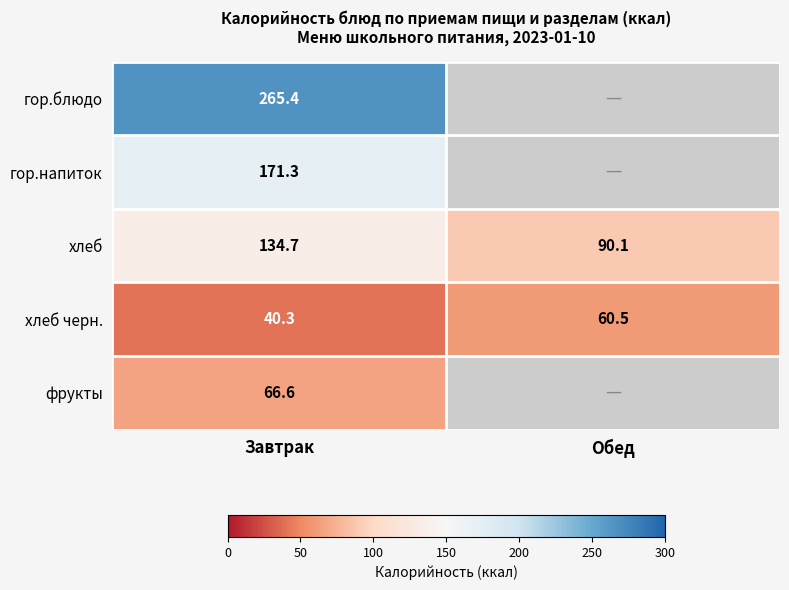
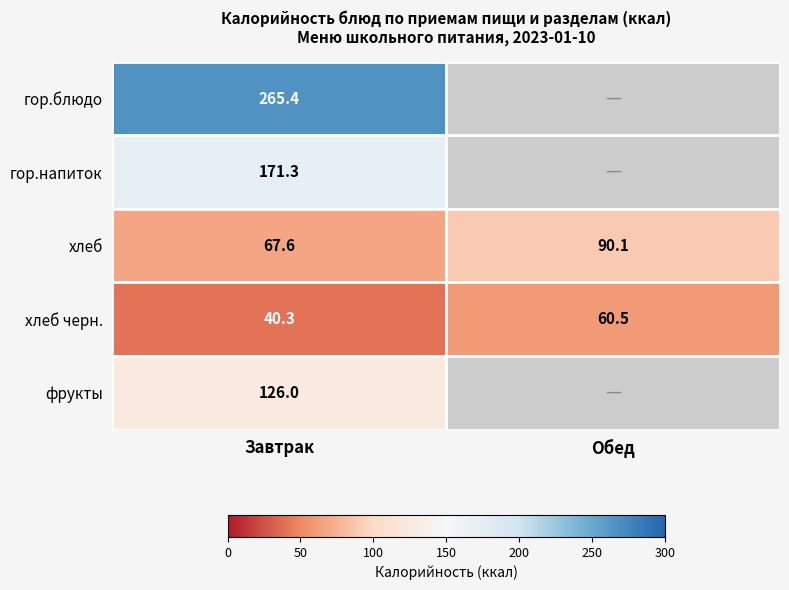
  {
    "гор.блюдо": {
      "Завтрак": 265.4
    },
    "гор.напиток": {
      "Завтрак": 171.3
    },
    "хлеб": {
-     "Завтрак": 134.7,
+     "Завтрак": 67.6,
      "Обед": 90.1
    },
    "хлеб черн.": {
      "Завтрак": 40.3,
      "Обед": 60.5
    },
    "фрукты": {
-     "Завтрак": 66.6
+     "Завтрак": 126.0
    }
  }
